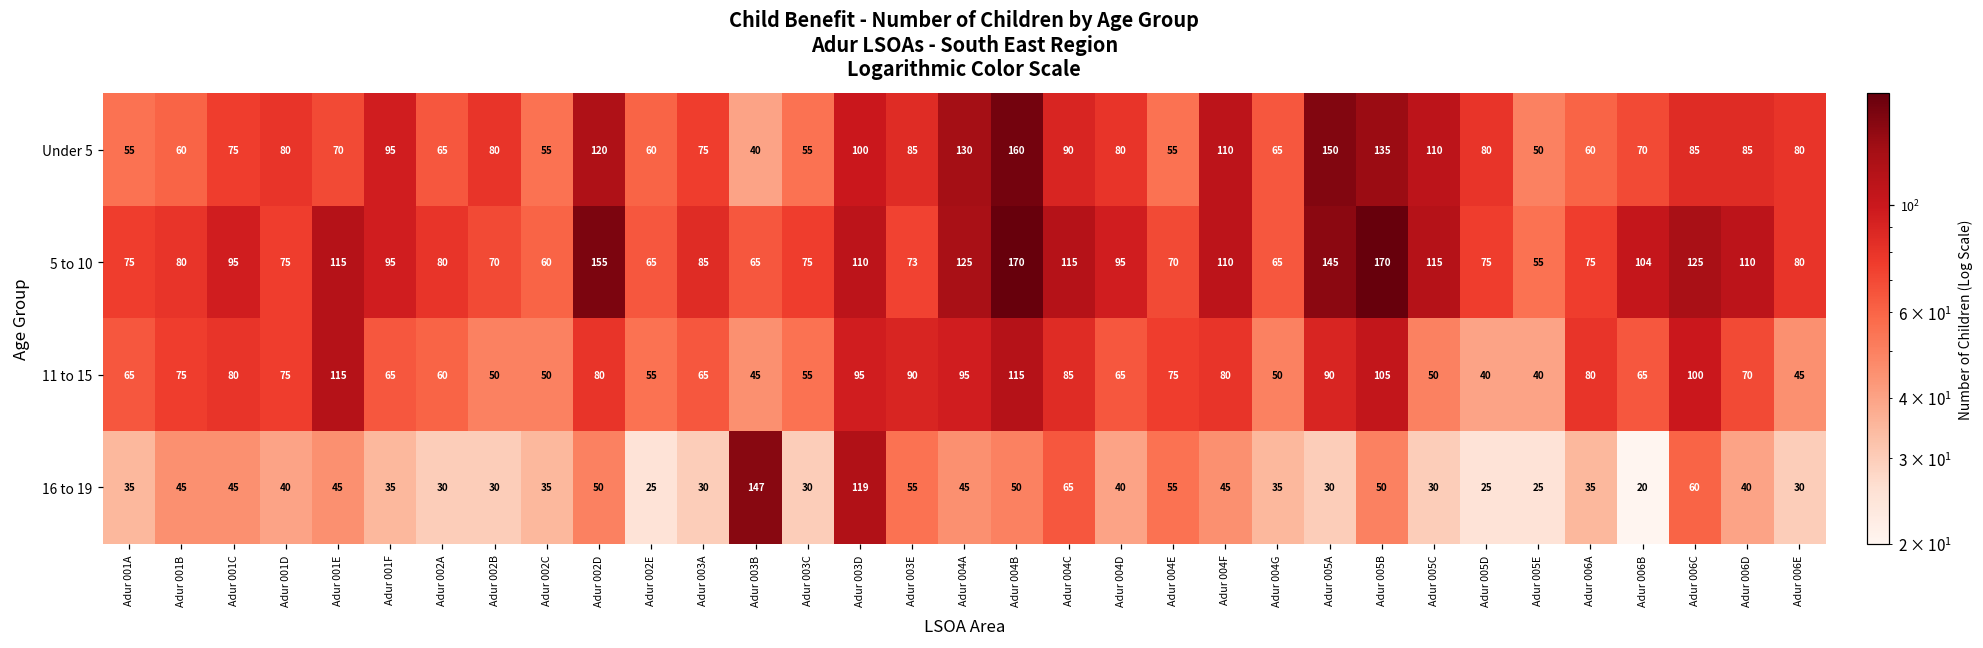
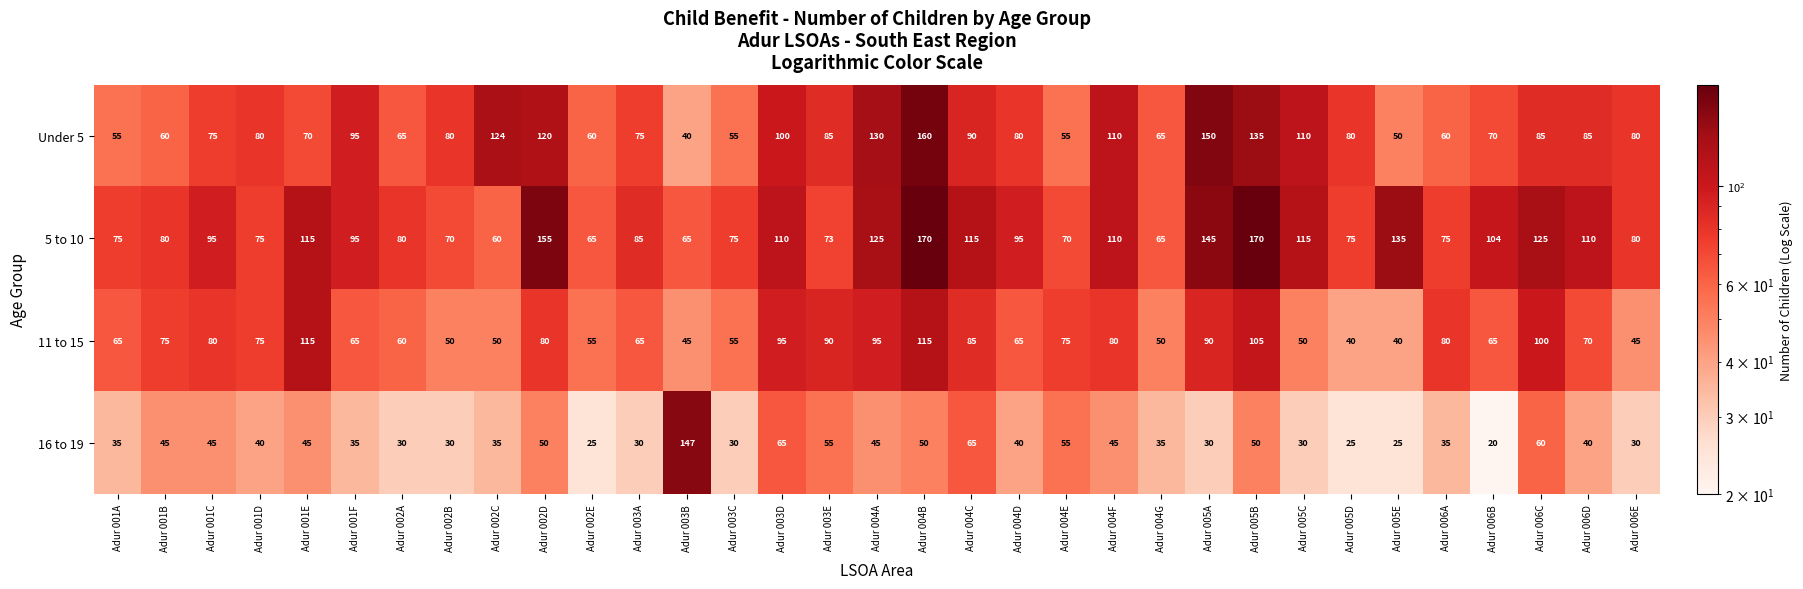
  {
    "Under 5": {
      "Adur 001A": 55,
      "Adur 001B": 60,
      "Adur 001C": 75,
      "Adur 001D": 80,
      "Adur 001E": 70,
      "Adur 001F": 95,
      "Adur 002A": 65,
      "Adur 002B": 80,
-     "Adur 002C": 55,
+     "Adur 002C": 124,
      "Adur 002D": 120,
      "Adur 002E": 60,
      "Adur 003A": 75,
      "Adur 003B": 40,
      "Adur 003C": 55,
      "Adur 003D": 100,
      "Adur 003E": 85,
      "Adur 004A": 130,
      "Adur 004B": 160,
      "Adur 004C": 90,
      "Adur 004D": 80,
      "Adur 004E": 55,
      "Adur 004F": 110,
      "Adur 004G": 65,
      "Adur 005A": 150,
      "Adur 005B": 135,
      "Adur 005C": 110,
      "Adur 005D": 80,
      "Adur 005E": 50,
      "Adur 006A": 60,
      "Adur 006B": 70,
      "Adur 006C": 85,
      "Adur 006D": 85,
      "Adur 006E": 80
    },
    "5 to 10": {
      "Adur 001A": 75,
      "Adur 001B": 80,
      "Adur 001C": 95,
      "Adur 001D": 75,
      "Adur 001E": 115,
      "Adur 001F": 95,
      "Adur 002A": 80,
      "Adur 002B": 70,
      "Adur 002C": 60,
      "Adur 002D": 155,
      "Adur 002E": 65,
      "Adur 003A": 85,
      "Adur 003B": 65,
      "Adur 003C": 75,
      "Adur 003D": 110,
      "Adur 003E": 73,
      "Adur 004A": 125,
      "Adur 004B": 170,
      "Adur 004C": 115,
      "Adur 004D": 95,
      "Adur 004E": 70,
      "Adur 004F": 110,
      "Adur 004G": 65,
      "Adur 005A": 145,
      "Adur 005B": 170,
      "Adur 005C": 115,
      "Adur 005D": 75,
-     "Adur 005E": 55,
+     "Adur 005E": 135,
      "Adur 006A": 75,
      "Adur 006B": 104,
      "Adur 006C": 125,
      "Adur 006D": 110,
      "Adur 006E": 80
    },
    "11 to 15": {
      "Adur 001A": 65,
      "Adur 001B": 75,
      "Adur 001C": 80,
      "Adur 001D": 75,
      "Adur 001E": 115,
      "Adur 001F": 65,
      "Adur 002A": 60,
      "Adur 002B": 50,
      "Adur 002C": 50,
      "Adur 002D": 80,
      "Adur 002E": 55,
      "Adur 003A": 65,
      "Adur 003B": 45,
      "Adur 003C": 55,
      "Adur 003D": 95,
      "Adur 003E": 90,
      "Adur 004A": 95,
      "Adur 004B": 115,
      "Adur 004C": 85,
      "Adur 004D": 65,
      "Adur 004E": 75,
      "Adur 004F": 80,
      "Adur 004G": 50,
      "Adur 005A": 90,
      "Adur 005B": 105,
      "Adur 005C": 50,
      "Adur 005D": 40,
      "Adur 005E": 40,
      "Adur 006A": 80,
      "Adur 006B": 65,
      "Adur 006C": 100,
      "Adur 006D": 70,
      "Adur 006E": 45
    },
    "16 to 19": {
      "Adur 001A": 35,
      "Adur 001B": 45,
      "Adur 001C": 45,
      "Adur 001D": 40,
      "Adur 001E": 45,
      "Adur 001F": 35,
      "Adur 002A": 30,
      "Adur 002B": 30,
      "Adur 002C": 35,
      "Adur 002D": 50,
      "Adur 002E": 25,
      "Adur 003A": 30,
      "Adur 003B": 147,
      "Adur 003C": 30,
-     "Adur 003D": 119,
+     "Adur 003D": 65,
      "Adur 003E": 55,
      "Adur 004A": 45,
      "Adur 004B": 50,
      "Adur 004C": 65,
      "Adur 004D": 40,
      "Adur 004E": 55,
      "Adur 004F": 45,
      "Adur 004G": 35,
      "Adur 005A": 30,
      "Adur 005B": 50,
      "Adur 005C": 30,
      "Adur 005D": 25,
      "Adur 005E": 25,
      "Adur 006A": 35,
      "Adur 006B": 20,
      "Adur 006C": 60,
      "Adur 006D": 40,
      "Adur 006E": 30
    }
  }
